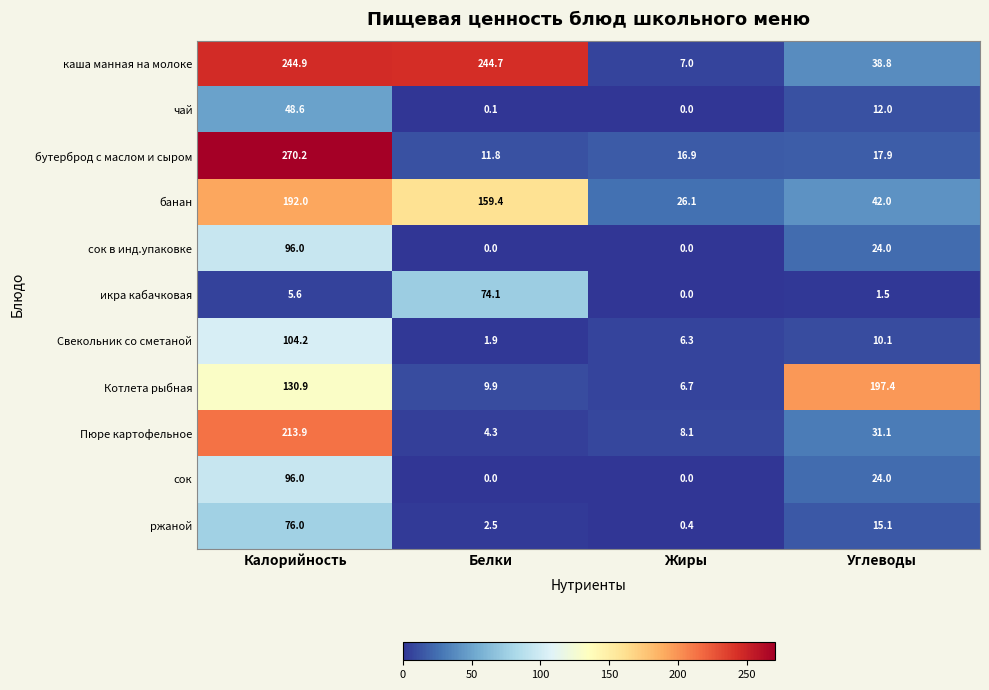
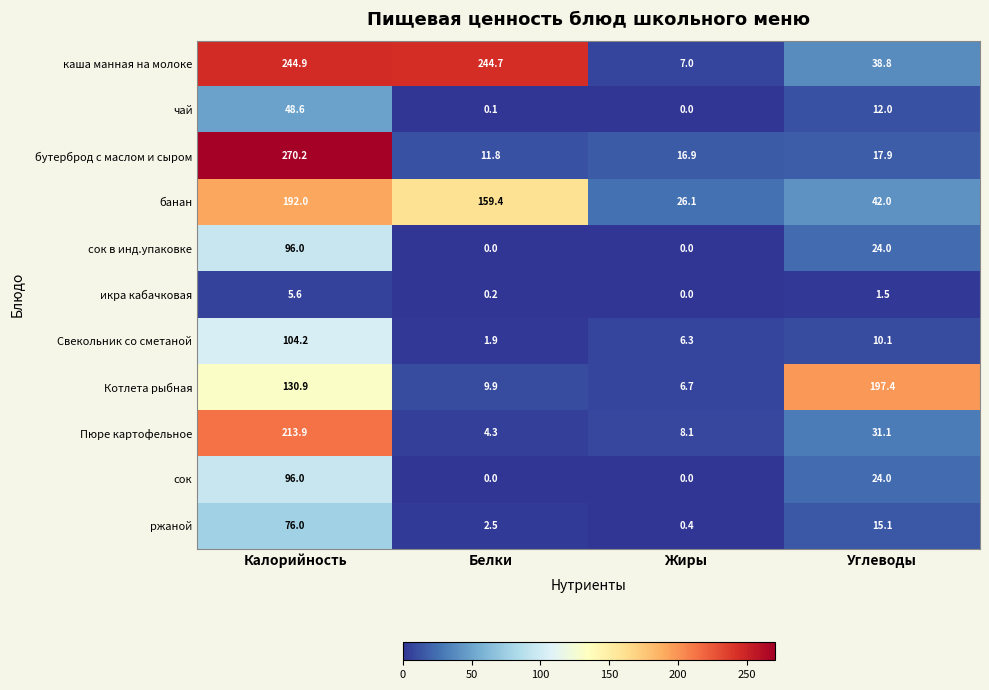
  {
    "каша манная на молоке": {
      "Калорийность": 244.9,
      "Белки": 244.7,
      "Жиры": 7.0,
      "Углеводы": 38.8
    },
    "чай": {
      "Калорийность": 48.6,
      "Белки": 0.1,
      "Жиры": 0.0,
      "Углеводы": 12.0
    },
    "бутерброд с маслом и сыром": {
      "Калорийность": 270.2,
      "Белки": 11.8,
      "Жиры": 16.9,
      "Углеводы": 17.9
    },
    "банан": {
      "Калорийность": 192.0,
      "Белки": 159.4,
      "Жиры": 26.1,
      "Углеводы": 42.0
    },
    "сок в инд.упаковке": {
      "Калорийность": 96.0,
      "Белки": 0.0,
      "Жиры": 0.0,
      "Углеводы": 24.0
    },
    "икра кабачковая": {
      "Калорийность": 5.6,
-     "Белки": 74.1,
+     "Белки": 0.2,
      "Жиры": 0.0,
      "Углеводы": 1.5
    },
    "Свекольник со сметаной": {
      "Калорийность": 104.2,
      "Белки": 1.9,
      "Жиры": 6.3,
      "Углеводы": 10.1
    },
    "Котлета рыбная": {
      "Калорийность": 130.9,
      "Белки": 9.9,
      "Жиры": 6.7,
      "Углеводы": 197.4
    },
    "Пюре картофельное": {
      "Калорийность": 213.9,
      "Белки": 4.3,
      "Жиры": 8.1,
      "Углеводы": 31.1
    },
    "сок": {
      "Калорийность": 96.0,
      "Белки": 0.0,
      "Жиры": 0.0,
      "Углеводы": 24.0
    },
    "ржаной": {
      "Калорийность": 76.0,
      "Белки": 2.5,
      "Жиры": 0.4,
      "Углеводы": 15.1
    }
  }
